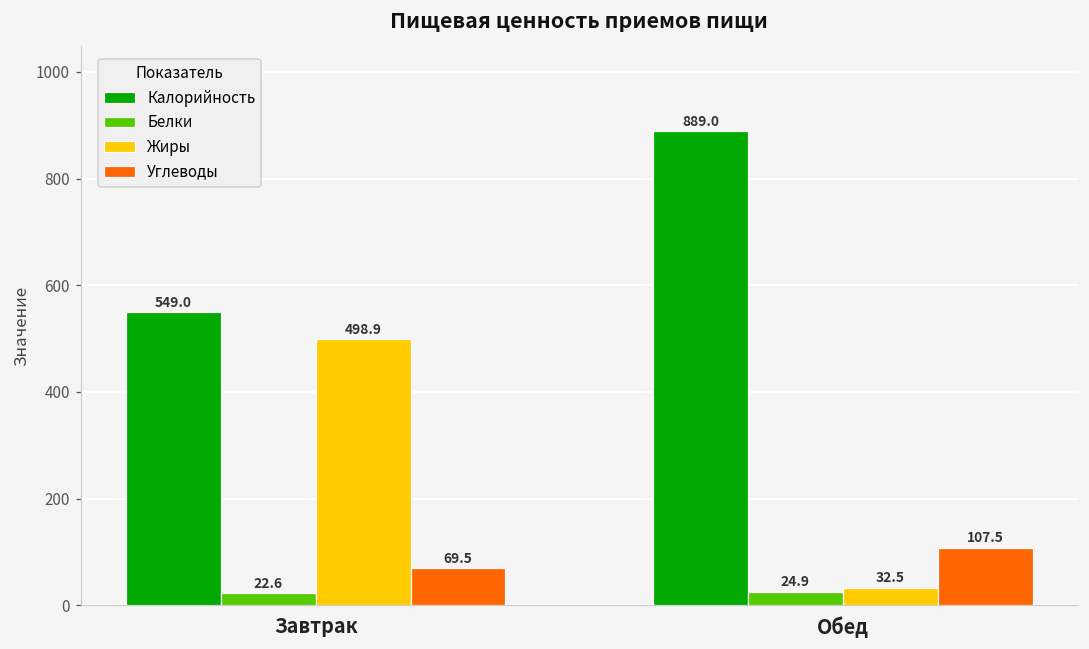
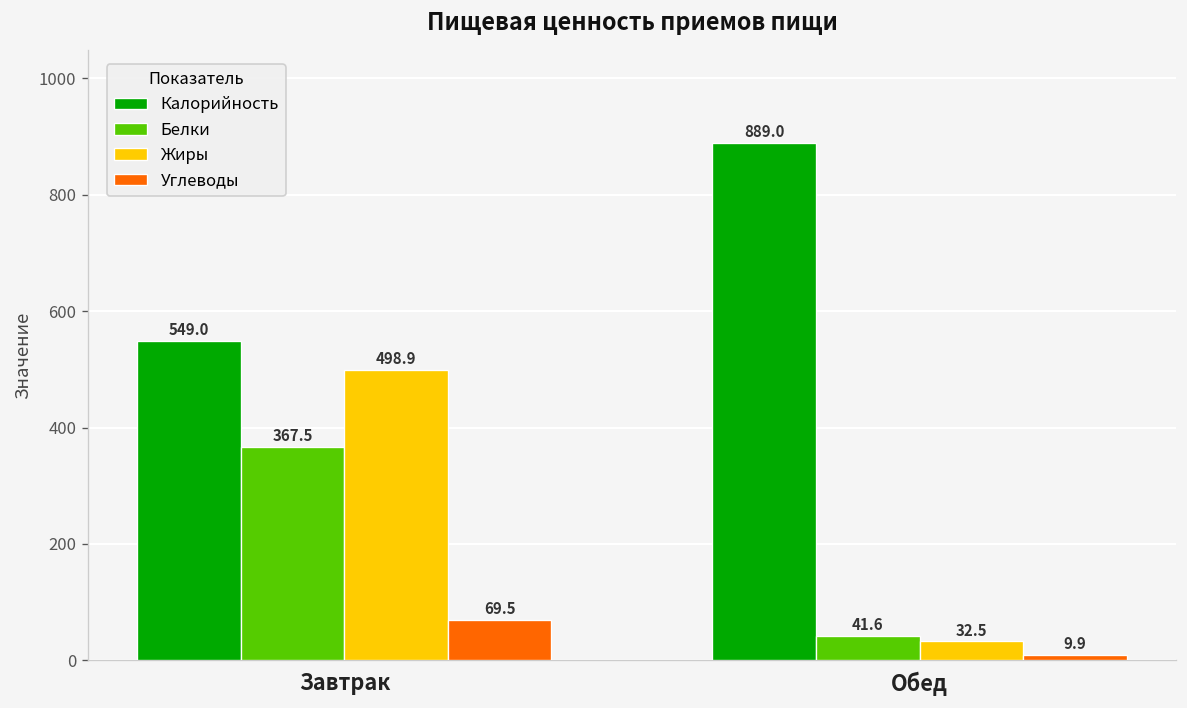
  {
    "Калорийность": {
      "Завтрак": 549.0,
      "Обед": 889.0
    },
    "Белки": {
-     "Завтрак": 22.6,
-     "Обед": 24.9
+     "Завтрак": 367.5,
+     "Обед": 41.6
    },
    "Жиры": {
      "Завтрак": 498.9,
      "Обед": 32.5
    },
    "Углеводы": {
      "Завтрак": 69.5,
-     "Обед": 107.5
+     "Обед": 9.9
    }
  }
